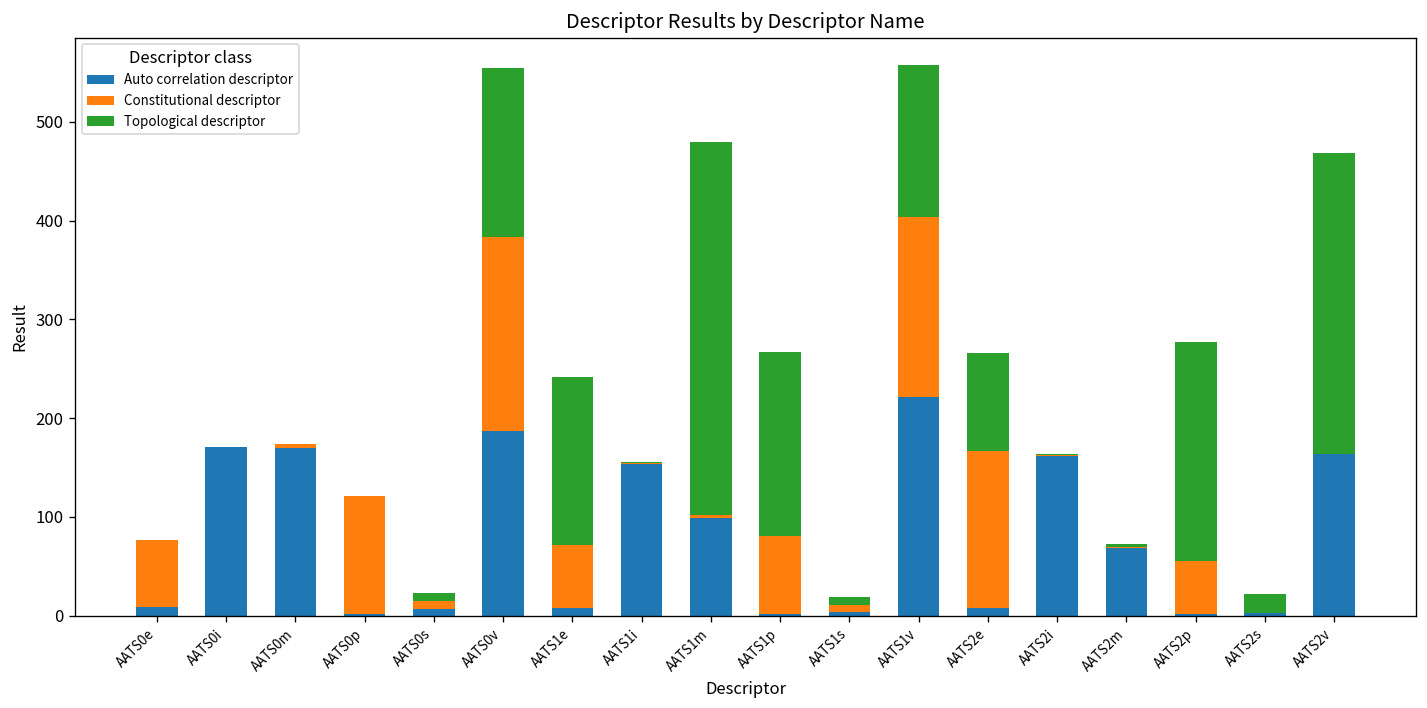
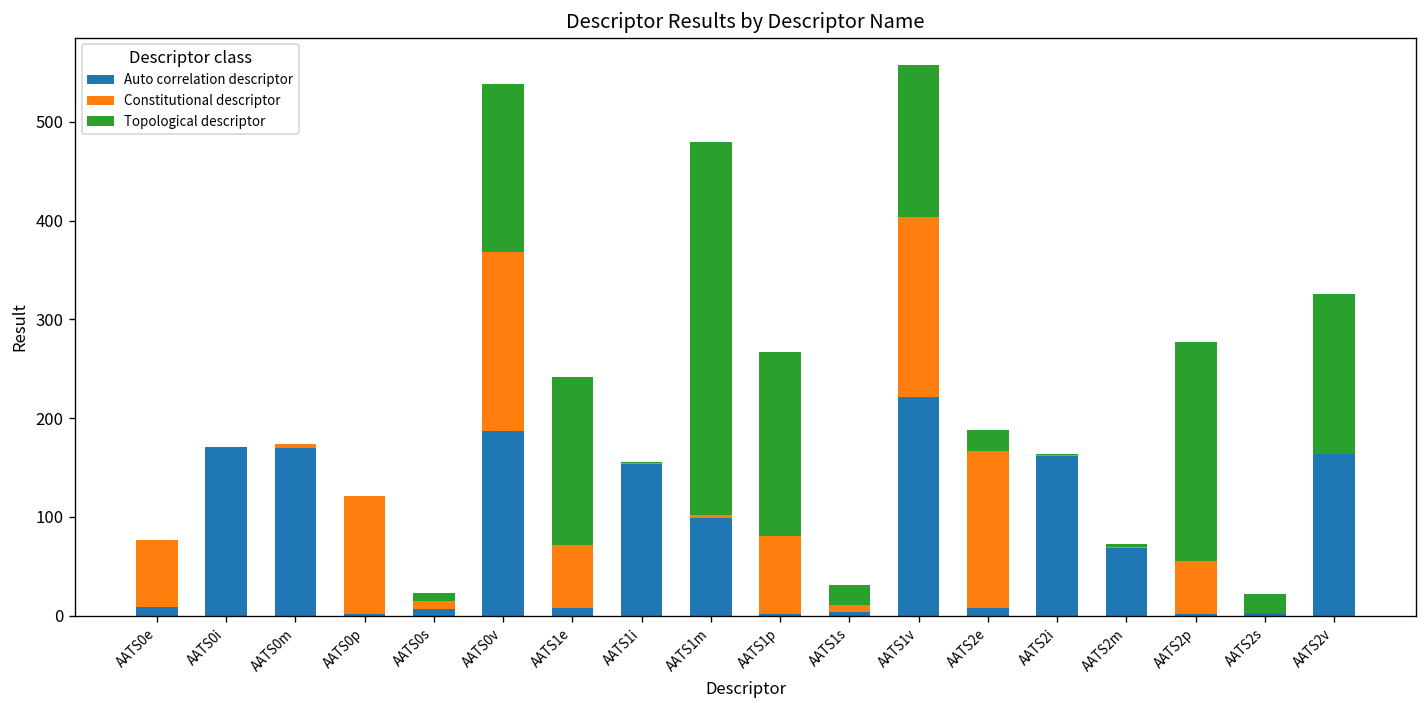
  {
    "Auto correlation descriptor": {
      "AATS0e": 10,
      "AATS0i": 170,
      "AATS0m": 170,
      "AATS0s": 10,
      "AATS0v": 190,
      "AATS1e": 10,
      "AATS1i": 150,
      "AATS1m": 100,
      "AATS1s": 0,
      "AATS1v": 220,
      "AATS2e": 10,
      "AATS2i": 160,
      "AATS2m": 70,
      "AATS2s": 0,
      "AATS2v": 160
    },
    "Constitutional descriptor": {
      "AATS0e": 70,
      "AATS0m": 0,
      "AATS0p": 120,
      "AATS0s": 10,
-     "AATS0v": 200,
+     "AATS0v": 180,
      "AATS1e": 60,
      "AATS1p": 80,
      "AATS1s": 10,
      "AATS1v": 180,
      "AATS2e": 160,
      "AATS2p": 50,
      "AATS2s": 0,
      "AATS2v": 0
    },
    "Topological descriptor": {
      "AATS0e": 0,
      "AATS0i": 0,
      "AATS0m": 0,
      "AATS0p": 0,
      "AATS0s": 10,
      "AATS0v": 170,
      "AATS1e": 170,
      "AATS1m": 380,
      "AATS1p": 190,
-     "AATS1s": 10,
+     "AATS1s": 20,
      "AATS1v": 150,
-     "AATS2e": 100,
+     "AATS2e": 20,
      "AATS2m": 0,
      "AATS2p": 220,
      "AATS2s": 20,
-     "AATS2v": 310
+     "AATS2v": 160
    }
  }
